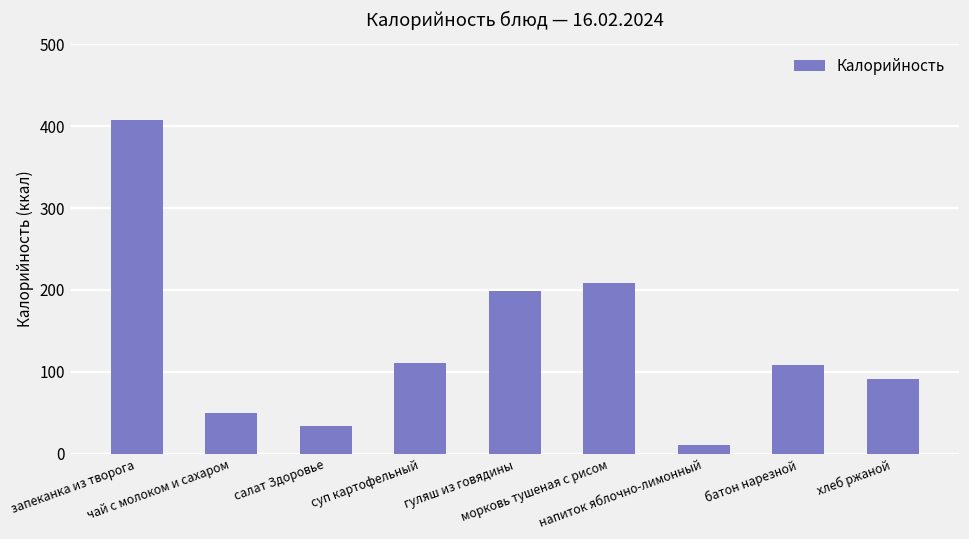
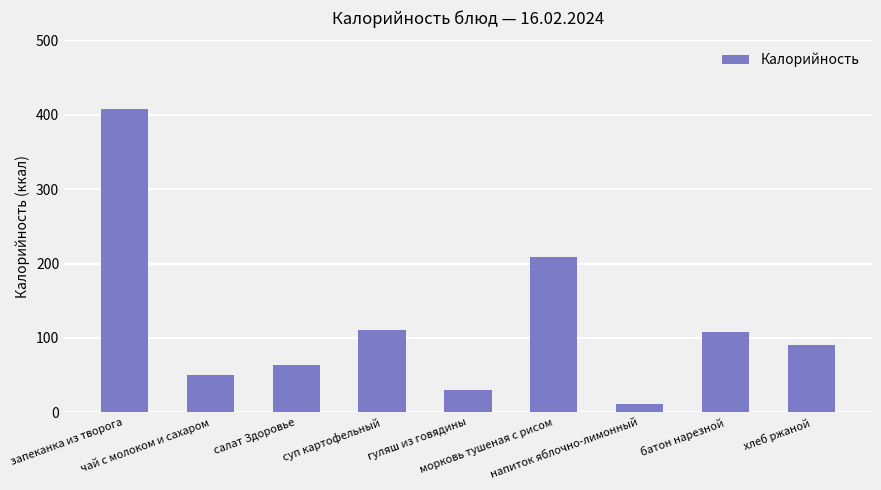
  {
    "запеканка из творога": 410,
    "чай с молоком и сахаром": 50,
-   "салат Здоровье": 30,
+   "салат Здоровье": 60,
    "суп картофельный": 110,
-   "гуляш из говядины": 200,
+   "гуляш из говядины": 30,
    "морковь тушеная с рисом": 210,
    "напиток яблочно-лимонный": 10,
    "батон нарезной": 110,
    "хлеб ржаной": 90
  }
